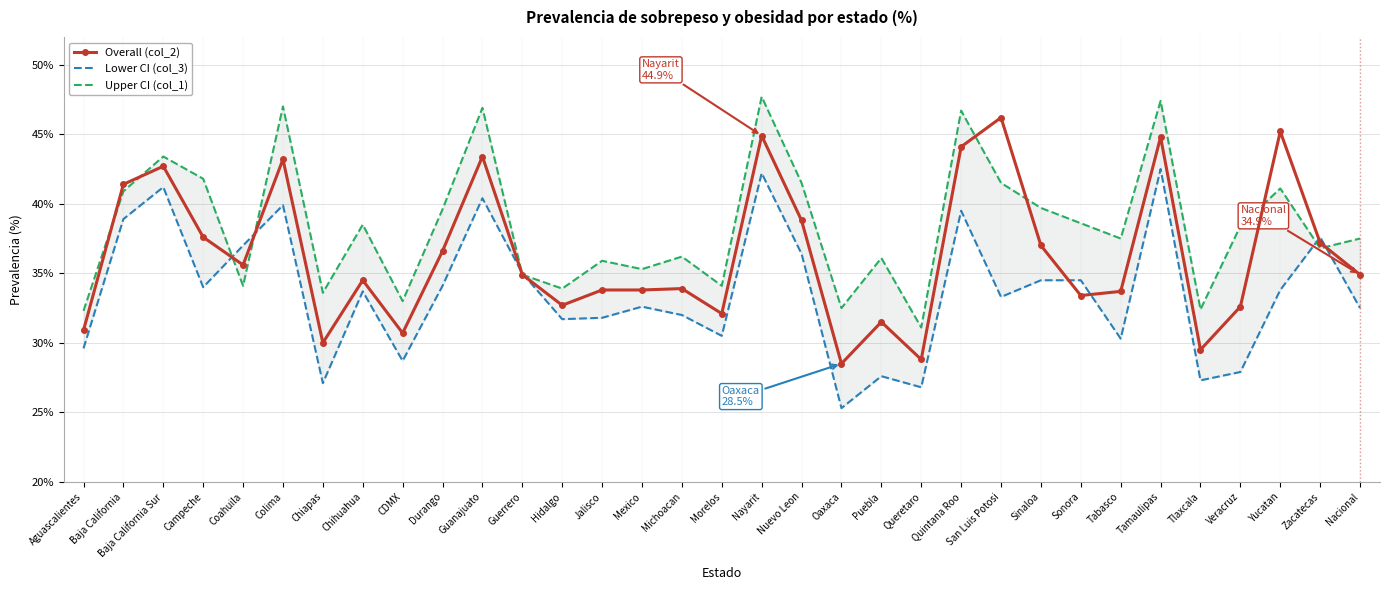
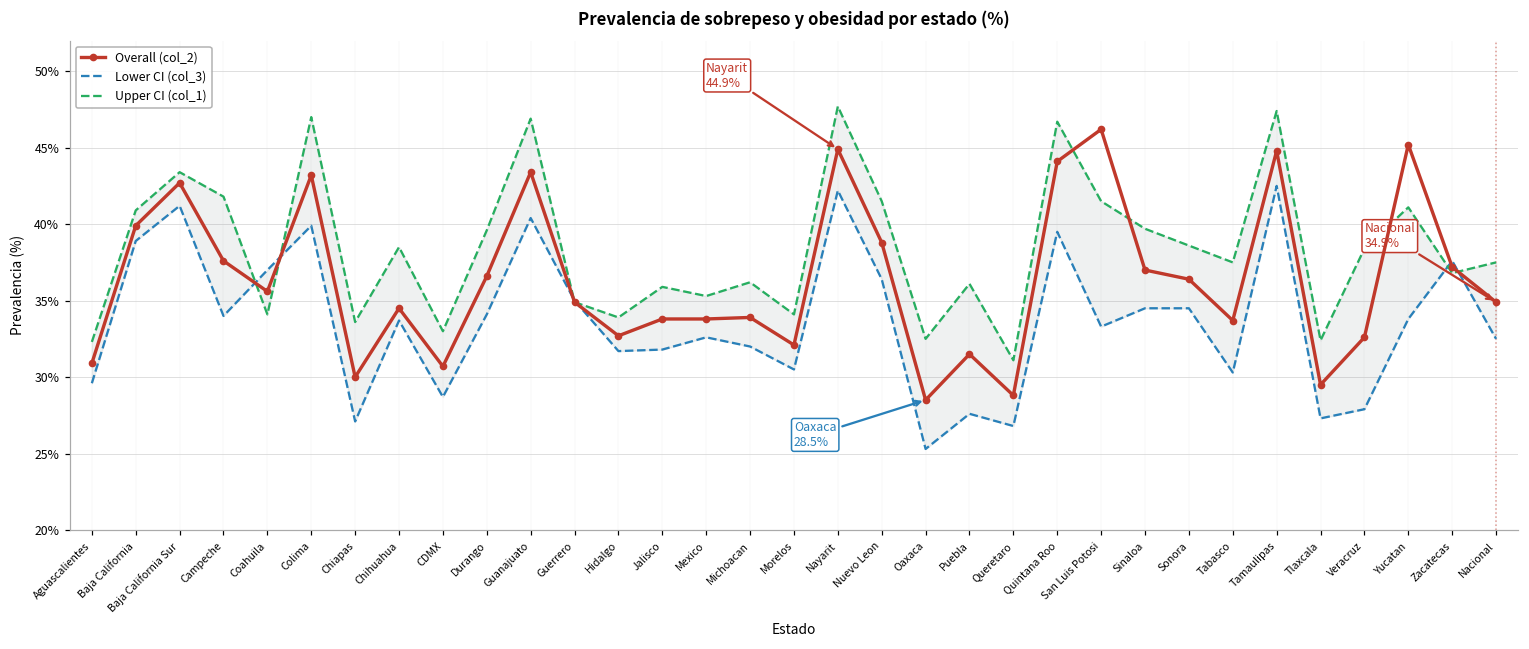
  {
    "Overall (col_2)": {
      "Aguascalientes": "30.9%",
-     "Baja California": "41.4%",
+     "Baja California": "39.9%",
      "Baja California Sur": "42.7%",
      "Campeche": "37.6%",
      "Coahuila": "35.6%",
      "Colima": "43.2%",
      "Chiapas": "30.0%",
      "Chihuahua": "34.5%",
      "CDMX": "30.7%",
      "Durango": "36.6%",
      "Guanajuato": "43.4%",
      "Hidalgo": "32.7%",
      "Jalisco": "33.8%",
      "Mexico": "33.8%",
      "Michoacan": "33.9%",
      "Morelos": "32.1%",
      "Nayarit": "44.9%",
      "Nuevo Leon": "38.8%",
      "Puebla": "31.5%",
      "Queretaro": "28.8%",
      "Quintana Roo": "44.1%",
      "San Luis Potosi": "46.2%",
      "Sinaloa": "37.0%",
-     "Sonora": "33.4%",
+     "Sonora": "36.4%",
      "Tabasco": "33.7%",
      "Tamaulipas": "44.8%",
      "Tlaxcala": "29.5%",
      "Veracruz": "32.6%",
      "Yucatan": "45.2%",
      "Nacional": "34.9%"
    },
    "Lower CI (col_3)": {
      "Aguascalientes": "29.6%",
      "Baja California": "38.9%",
      "Baja California Sur": "41.2%",
      "Campeche": "34.0%",
      "Colima": "39.9%",
      "Chiapas": "27.1%",
      "Chihuahua": "33.7%",
      "CDMX": "28.7%",
      "Durango": "34.1%",
      "Guanajuato": "40.4%",
      "Hidalgo": "31.7%",
      "Jalisco": "31.8%",
      "Mexico": "32.6%",
      "Michoacan": "32.0%",
      "Morelos": "30.5%",
      "Nayarit": "42.2%",
      "Nuevo Leon": "36.4%",
      "Puebla": "27.6%",
      "Queretaro": "26.8%",
      "Quintana Roo": "39.5%",
      "San Luis Potosi": "33.3%",
      "Sinaloa": "34.5%",
      "Sonora": "34.5%",
      "Tabasco": "30.3%",
      "Tamaulipas": "42.5%",
      "Tlaxcala": "27.3%",
      "Veracruz": "27.9%",
      "Yucatan": "33.8%",
      "Nacional": "32.5%"
    },
    "Upper CI (col_1)": {
      "Coahuila": "34.1%"
    }
  }
